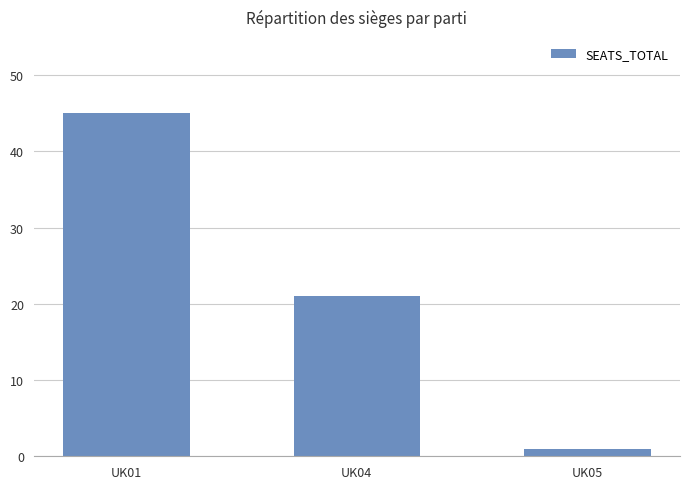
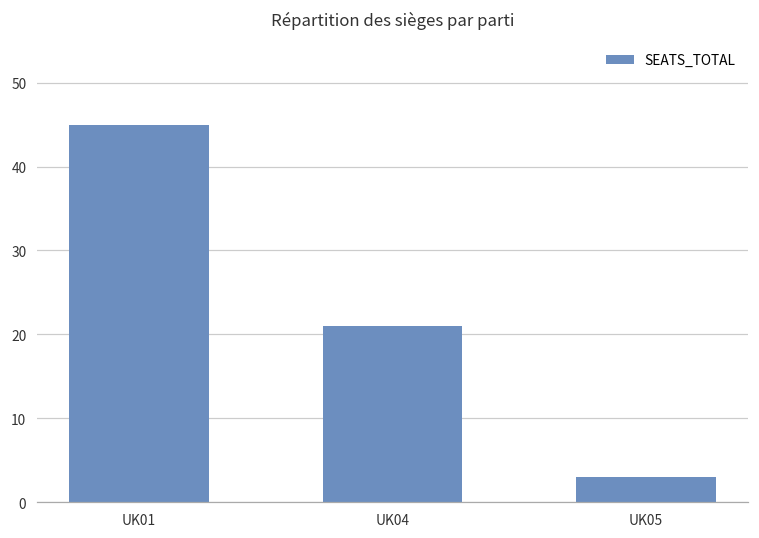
  {
    "UK01": 45,
    "UK04": 21,
-   "UK05": 1
+   "UK05": 3
  }
